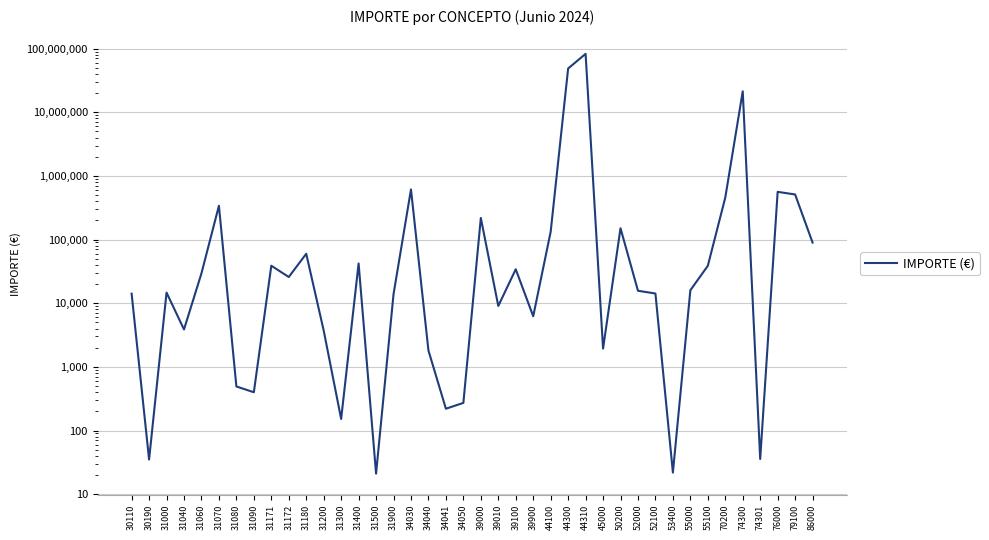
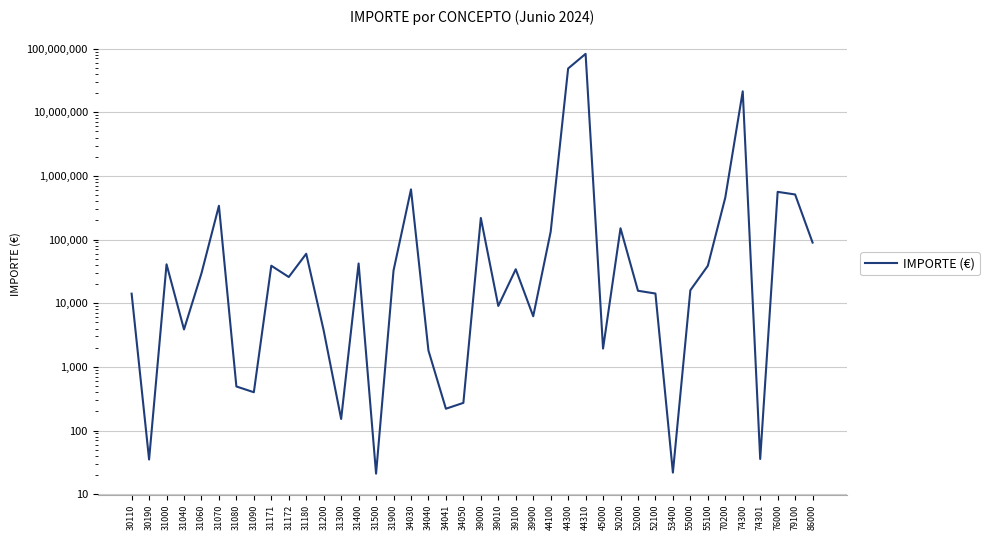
  {
    "30110": "14,000",
    "30190": "40",
-   "31000": "15,000",
+   "31000": "40,000",
    "31040": "4,000",
    "31060": "30,000",
    "31070": "300,000",
    "31080": "500",
    "31090": "400",
    "31171": "40,000",
    "31172": "26,000",
    "31180": "60,000",
    "31200": "4,000",
    "31300": "150",
    "31400": "40,000",
    "31500": "21",
-   "31900": "14,000",
+   "31900": "30,000",
    "34030": "600,000",
    "34040": "1,800",
    "34041": "220",
    "34050": "270",
    "39000": "220,000",
    "39010": "9,000",
    "39100": "30,000",
    "39900": "6,000",
    "44100": "130,000",
    "44300": "50,000,000",
    "44310": "80,000,000",
    "45000": "1,900",
    "50200": "150,000",
    "52000": "16,000",
    "52100": "14,000",
    "53400": "22",
    "55000": "16,000",
    "55100": "40,000",
    "70200": "500,000",
    "74300": "21,000,000",
    "74301": "40",
    "76000": "600,000",
    "79100": "500,000",
    "86000": "90,000"
  }
